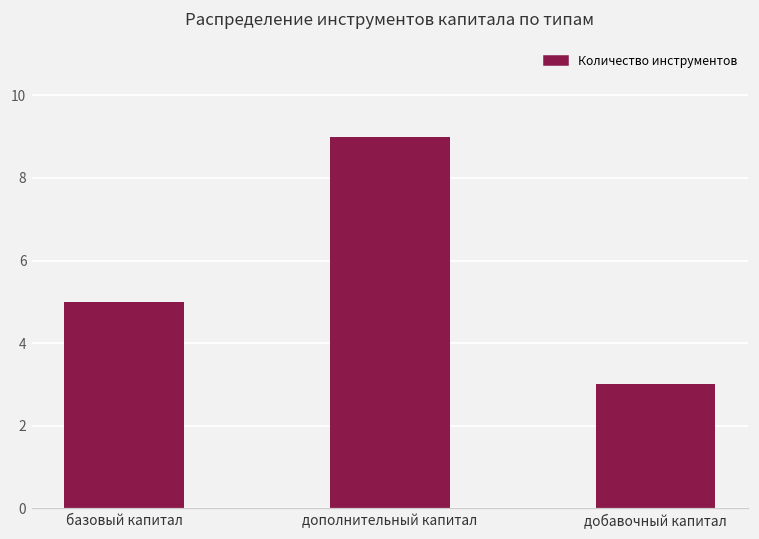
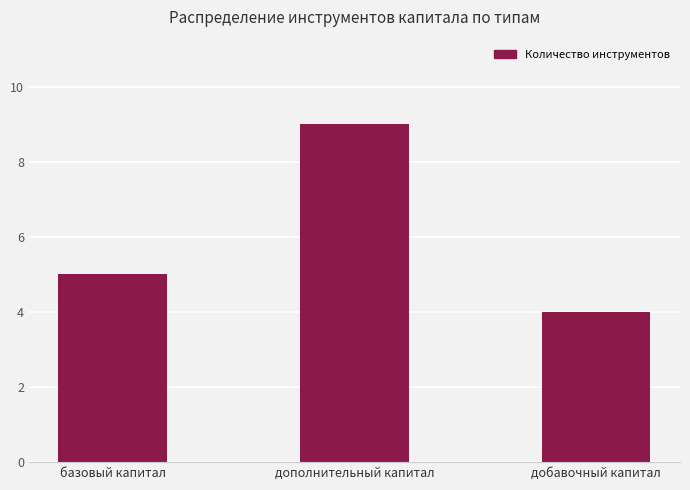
  {
    "базовый капитал": 5,
    "дополнительный капитал": 9,
-   "добавочный капитал": 3
+   "добавочный капитал": 4
  }
